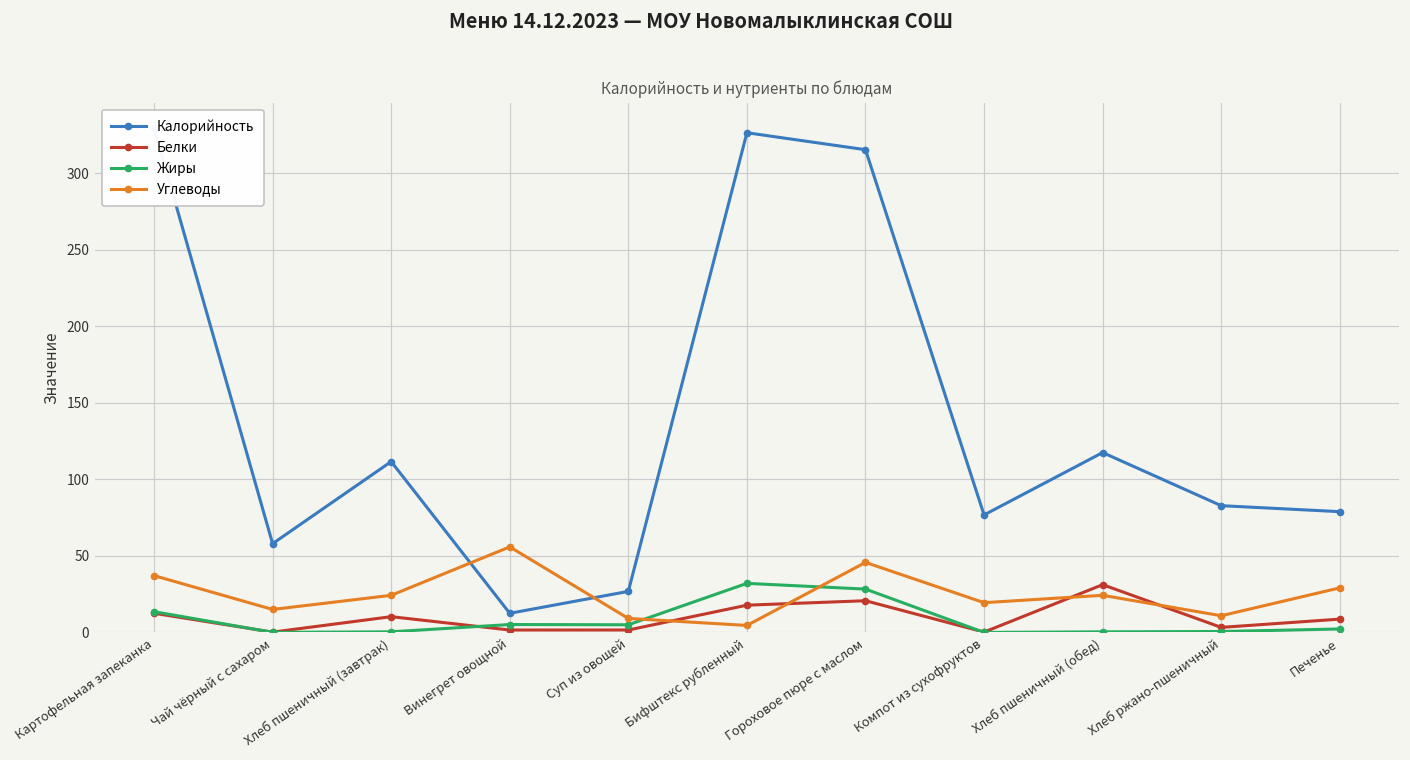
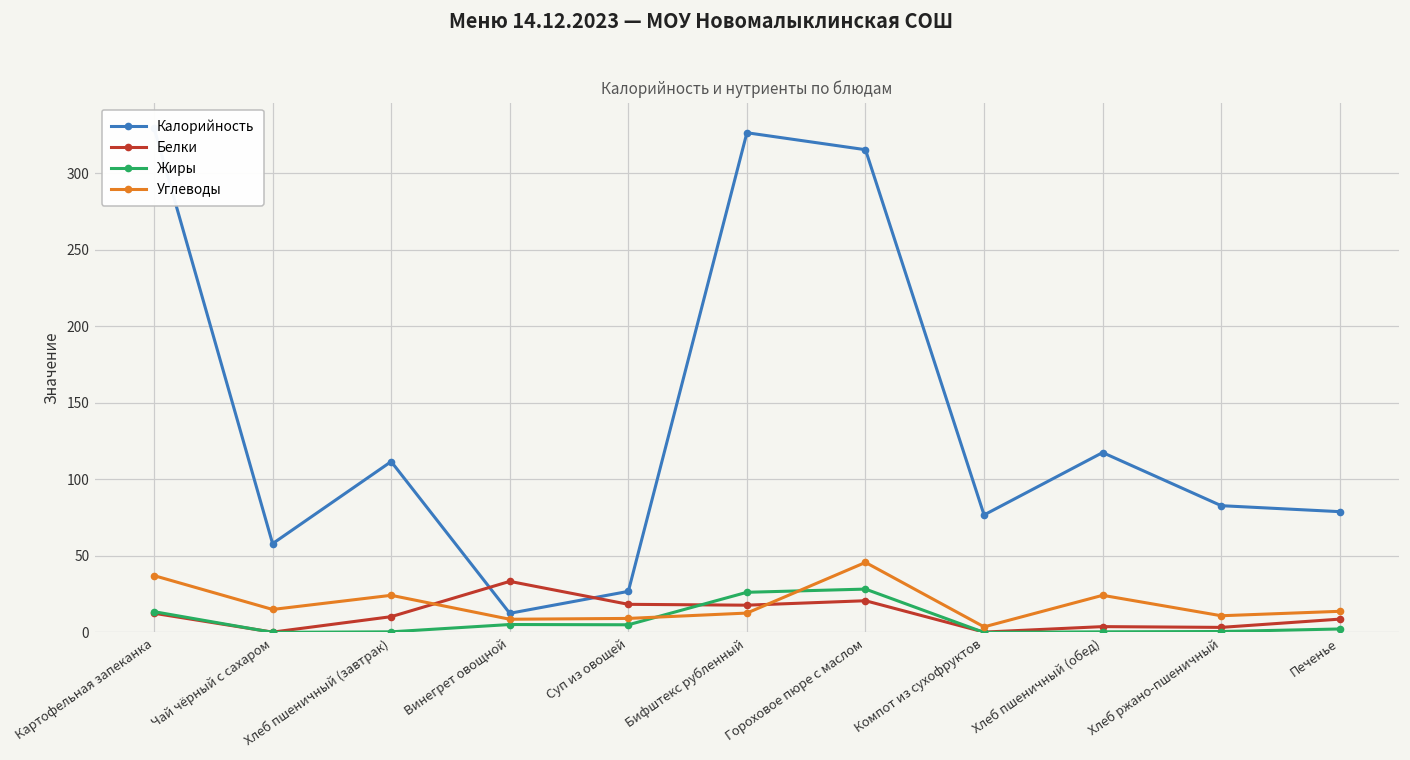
  {
    "Калорийность": {
      "Чай чёрный с сахаром": 58,
      "Хлеб пшеничный (завтрак)": 112,
      "Винегрет овощной": 13,
      "Суп из овощей": 27,
      "Бифштекс рубленный": 326,
      "Гороховое пюре с маслом": 315,
      "Компот из сухофруктов": 77,
      "Хлеб пшеничный (обед)": 118,
      "Хлеб ржано-пшеничный": 83,
      "Печенье": 79
    },
    "Белки": {
      "Хлеб пшеничный (завтрак)": 10,
-     "Винегрет овощной": 2,
-     "Суп из овощей": 2,
+     "Винегрет овощной": 33,
+     "Суп из овощей": 18,
      "Бифштекс рубленный": 18,
      "Гороховое пюре с маслом": 21,
-     "Хлеб пшеничный (обед)": 31,
+     "Хлеб пшеничный (обед)": 4,
      "Хлеб ржано-пшеничный": 3,
      "Печенье": 9
    },
    "Жиры": {
      "Хлеб пшеничный (завтрак)": 0,
      "Винегрет овощной": 5,
      "Суп из овощей": 5,
-     "Бифштекс рубленный": 32,
+     "Бифштекс рубленный": 26,
      "Гороховое пюре с маслом": 28,
      "Хлеб пшеничный (обед)": 0,
      "Хлеб ржано-пшеничный": 1,
      "Печенье": 2
    },
    "Углеводы": {
      "Картофельная запеканка": 37,
      "Чай чёрный с сахаром": 15,
      "Хлеб пшеничный (завтрак)": 24,
-     "Винегрет овощной": 56,
+     "Винегрет овощной": 9,
      "Суп из овощей": 9,
-     "Бифштекс рубленный": 5,
+     "Бифштекс рубленный": 13,
      "Гороховое пюре с маслом": 46,
-     "Компот из сухофруктов": 19,
+     "Компот из сухофруктов": 4,
      "Хлеб пшеничный (обед)": 24,
      "Хлеб ржано-пшеничный": 11,
-     "Печенье": 29
+     "Печенье": 14
    }
  }
